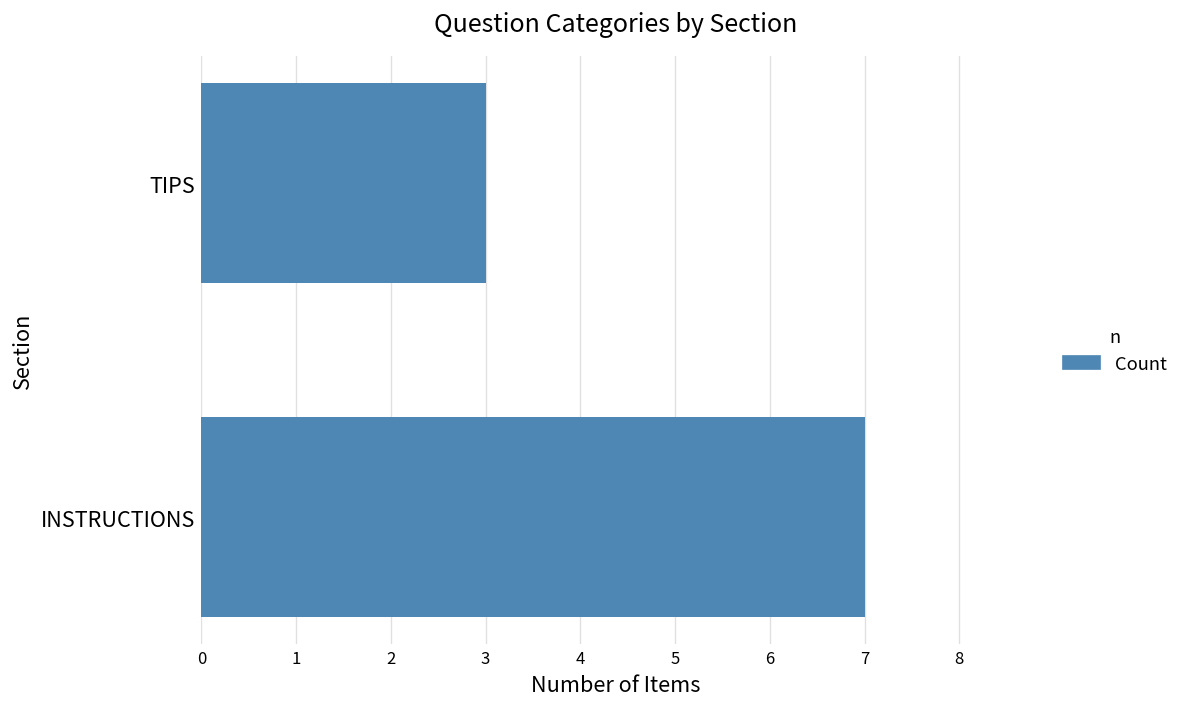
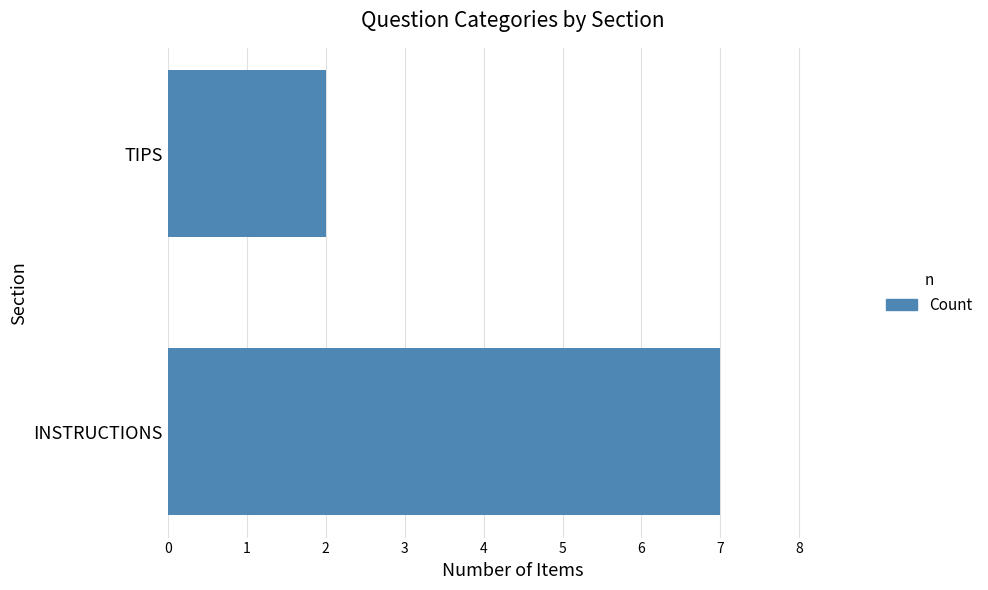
  {
-   "TIPS": 3,
+   "TIPS": 2,
    "INSTRUCTIONS": 7
  }
